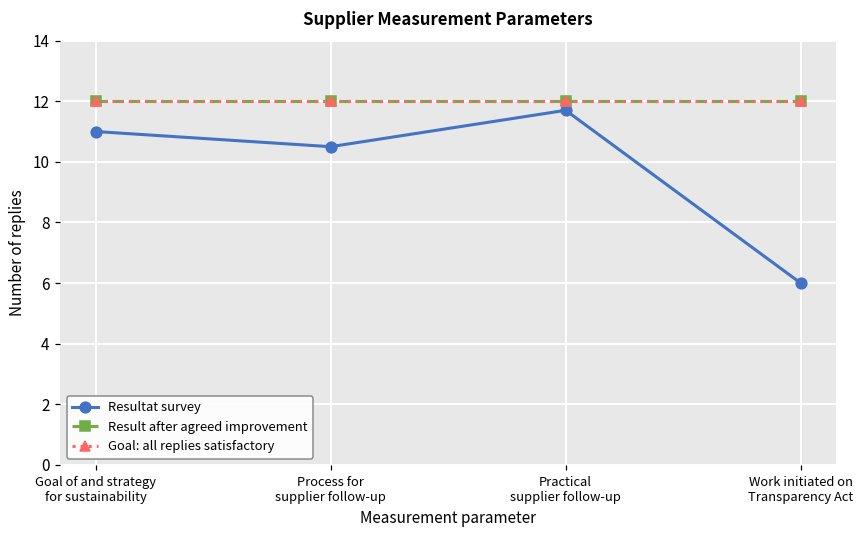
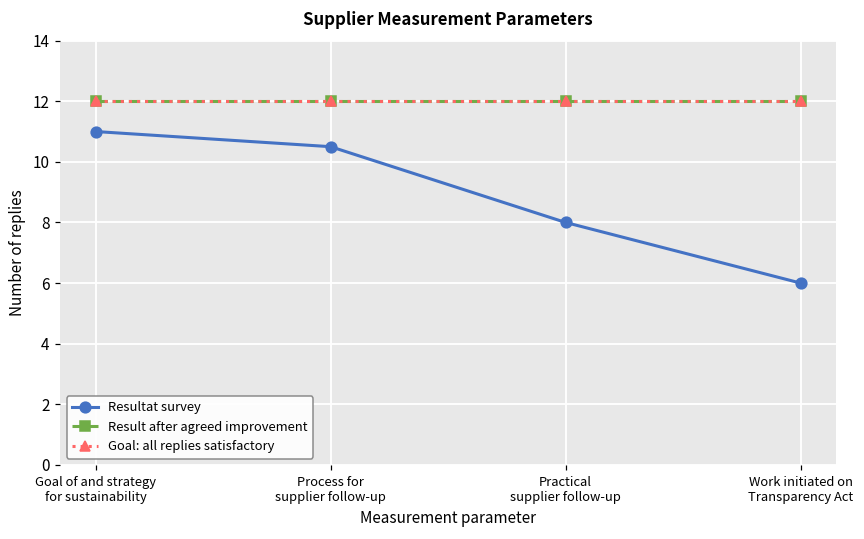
  {
    "Resultat survey": {
      "Goal of and strategy for sustainability": 11.0,
      "Process for supplier follow-up": 10.5,
-     "Practical supplier follow-up": 11.7,
+     "Practical supplier follow-up": 8.0,
      "Work initiated on Transparency Act": 6.0
    },
    "Goal: all replies satisfactory": {
      "Goal of and strategy for sustainability": 12.0,
      "Process for supplier follow-up": 12.0,
      "Practical supplier follow-up": 12.0,
      "Work initiated on Transparency Act": 12.0
    }
  }
